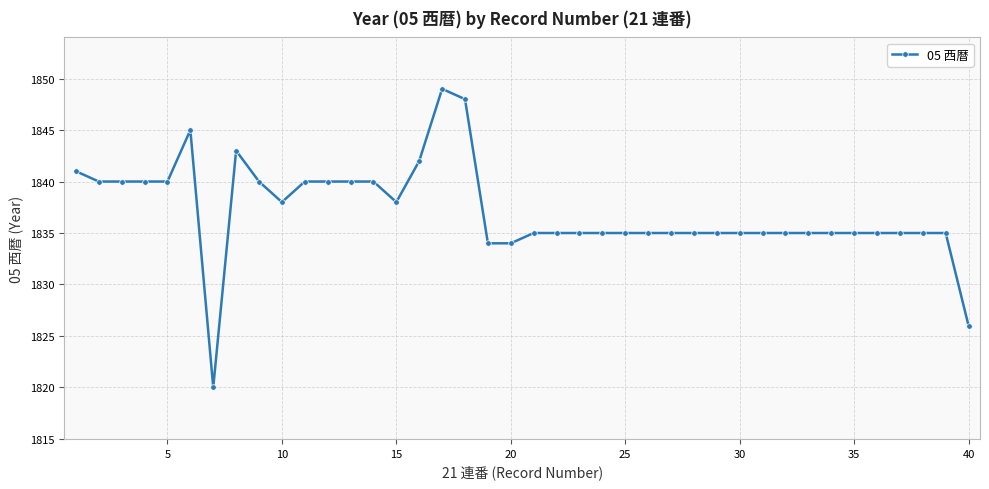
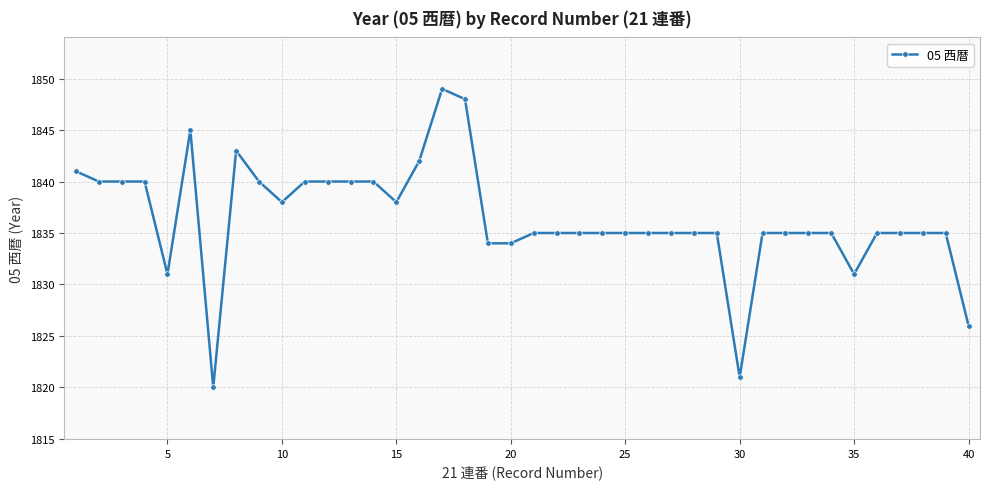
  {
-   "5": 1840,
+   "5": 1831,
    "10": 1838,
    "15": 1838,
    "20": 1834,
    "25": 1835,
-   "30": 1835,
-   "35": 1835,
+   "30": 1821,
+   "35": 1831,
    "40": 1826
  }
